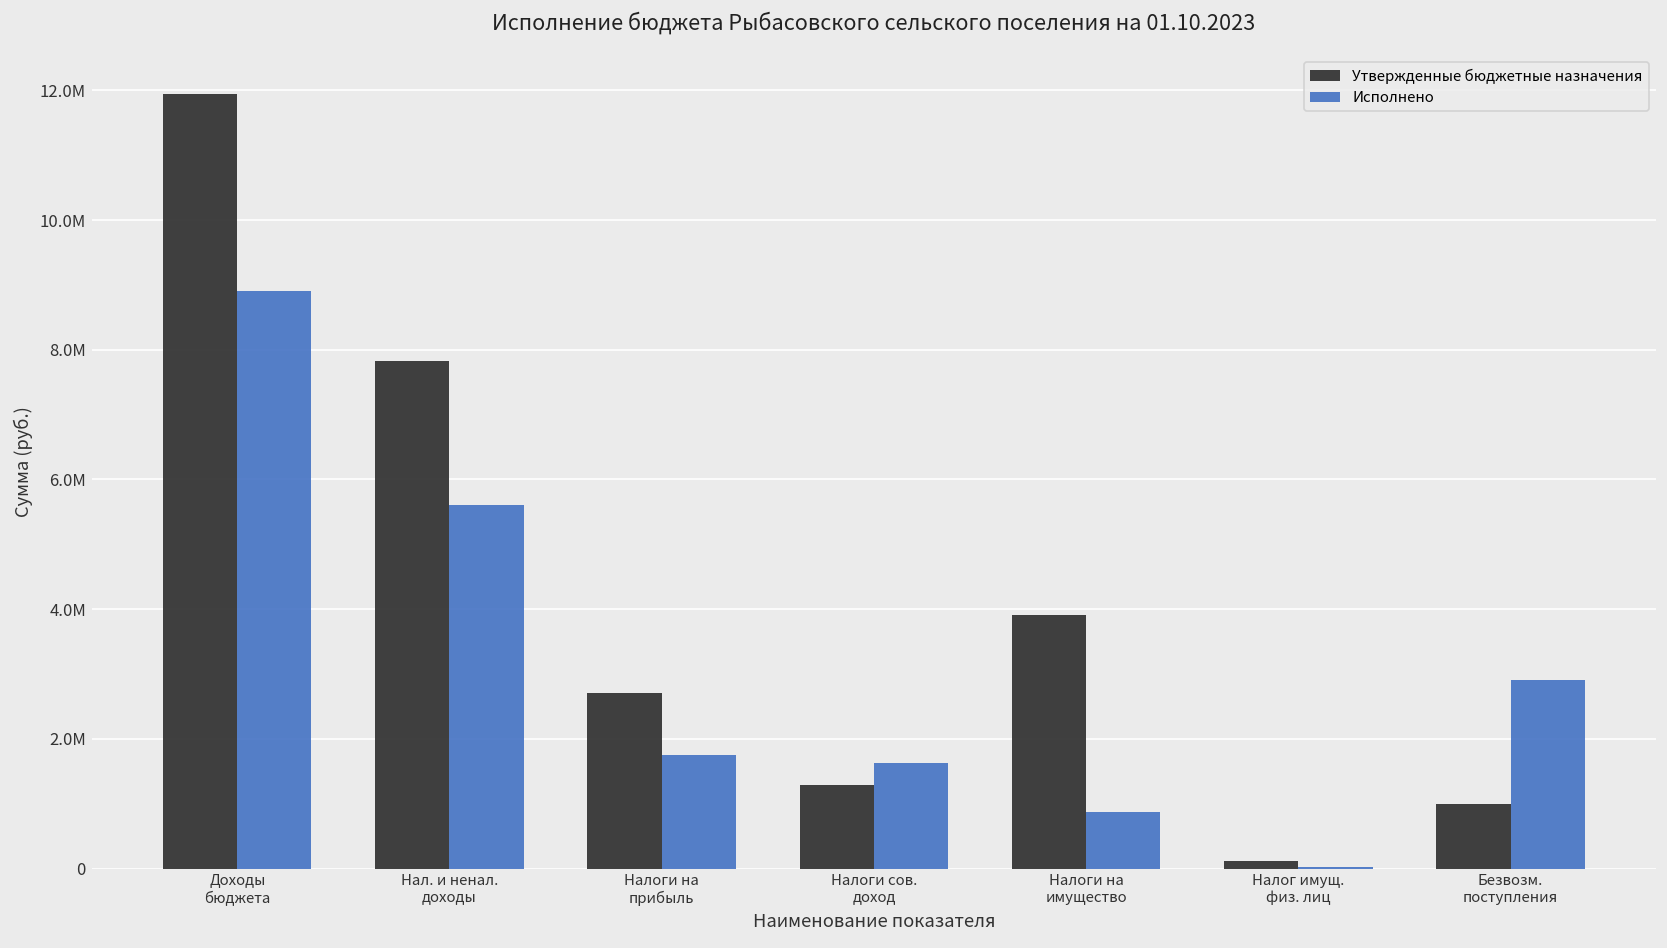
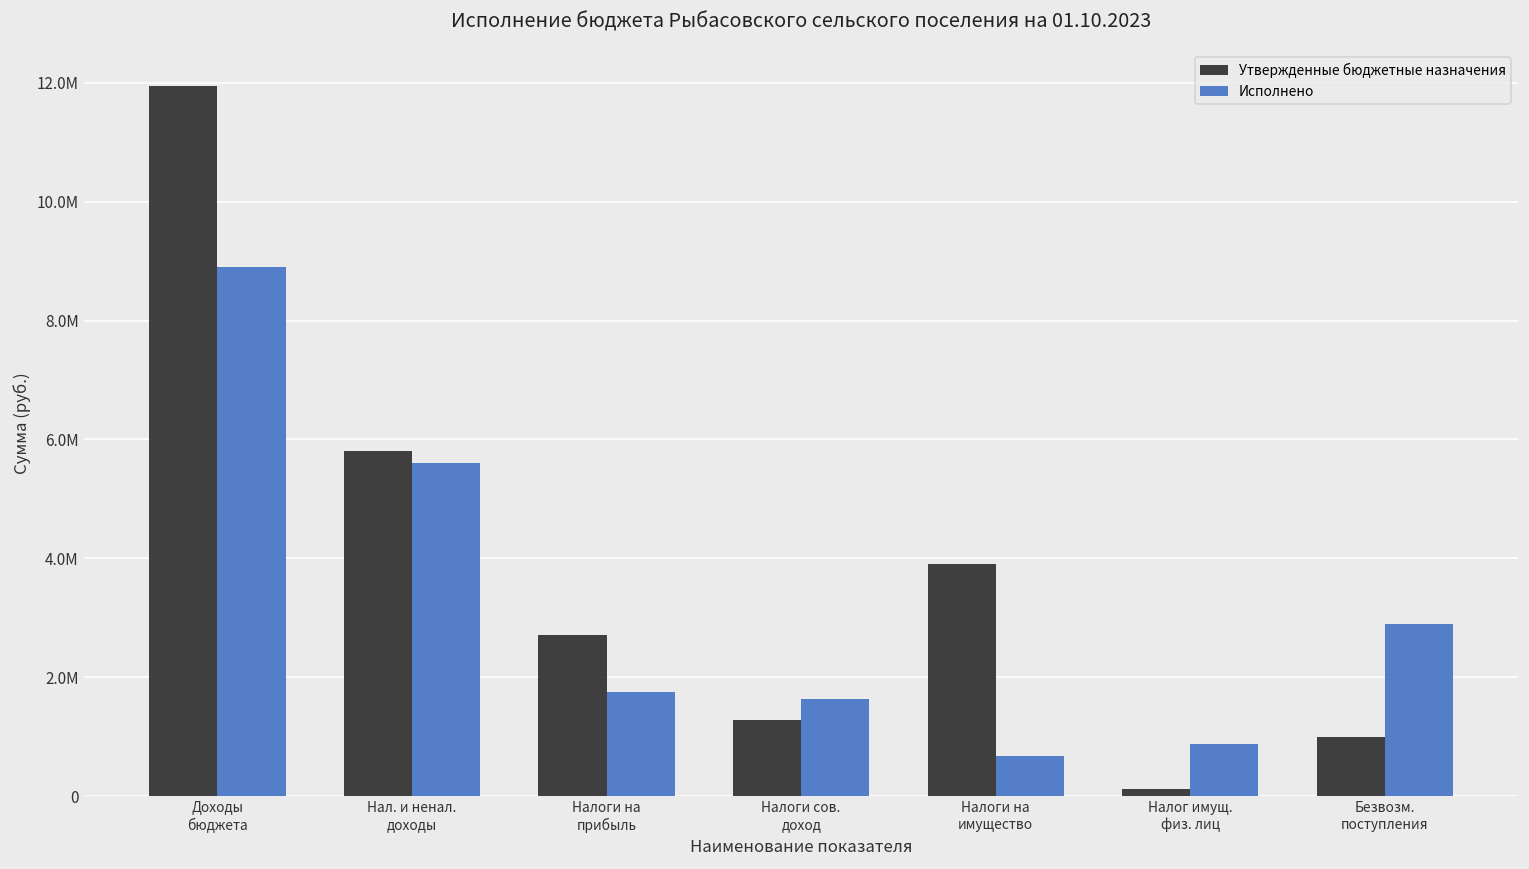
  {
    "Утвержденные бюджетные назначения": {
      "Доходы бюджета": 11900000,
-     "Нал. и ненал. доходы": 7800000,
+     "Нал. и ненал. доходы": 5800000,
      "Налоги на прибыль": 2700000,
      "Налоги сов. доход": 1300000,
      "Налоги на имущество": 3900000,
      "Налог имущ. физ. лиц": 100000,
      "Безвозм. поступления": 1000000
    },
    "Исполнено": {
      "Доходы бюджета": 8900000,
      "Нал. и ненал. доходы": 5600000,
      "Налоги на прибыль": 1800000,
      "Налоги сов. доход": 1600000,
-     "Налоги на имущество": 900000,
-     "Налог имущ. физ. лиц": 0,
+     "Налоги на имущество": 700000,
+     "Налог имущ. физ. лиц": 900000,
      "Безвозм. поступления": 2900000
    }
  }
